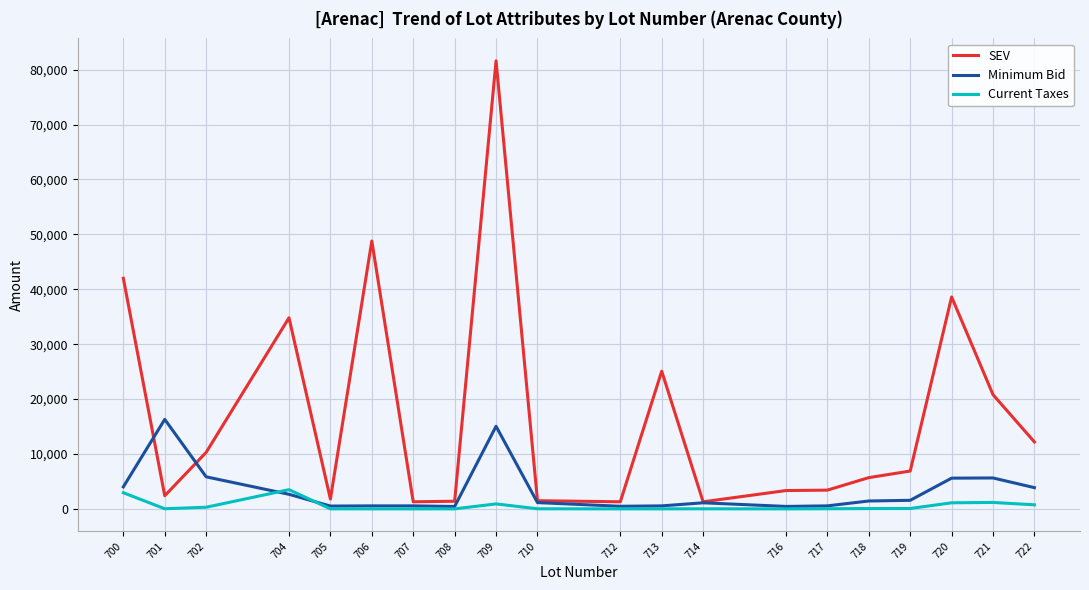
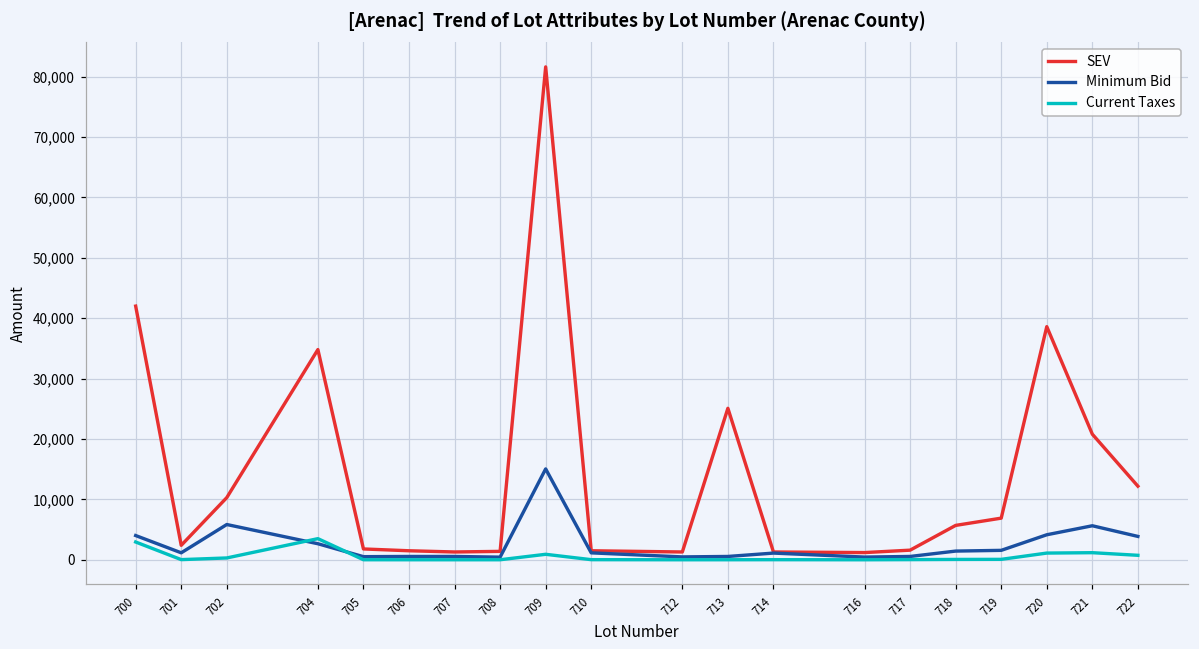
  {
    "SEV": {
      "700": "42,000",
      "701": "2,000",
      "702": "10,000",
      "704": "35,000",
      "705": "2,000",
-     "706": "49,000",
+     "706": "2,000",
      "707": "1,000",
      "708": "1,000",
      "709": "82,000",
      "712": "1,000",
      "713": "25,000",
-     "716": "3,000",
-     "717": "3,000",
+     "716": "1,000",
+     "717": "2,000",
      "718": "6,000",
      "719": "7,000",
      "720": "39,000",
      "721": "21,000",
      "722": "12,000"
    },
    "Minimum Bid": {
      "700": "4,000",
-     "701": "16,000",
+     "701": "1,000",
      "702": "6,000",
      "704": "3,000",
      "705": "1,000",
      "706": "1,000",
      "707": "1,000",
      "709": "15,000",
      "712": "0",
      "713": "1,000",
      "717": "1,000",
      "718": "1,000",
      "719": "2,000",
-     "720": "6,000",
+     "720": "4,000",
      "721": "6,000",
      "722": "4,000"
    },
    "Current Taxes": {
      "700": "3,000",
      "701": "0",
      "702": "0",
      "704": "4,000",
      "705": "0",
      "706": "0",
      "707": "0",
      "709": "1,000",
      "710": "0",
      "712": "0",
      "713": "0",
      "714": "0",
      "717": "0",
      "718": "0",
      "719": "0",
      "720": "1,000",
      "721": "1,000",
      "722": "1,000"
    }
  }
